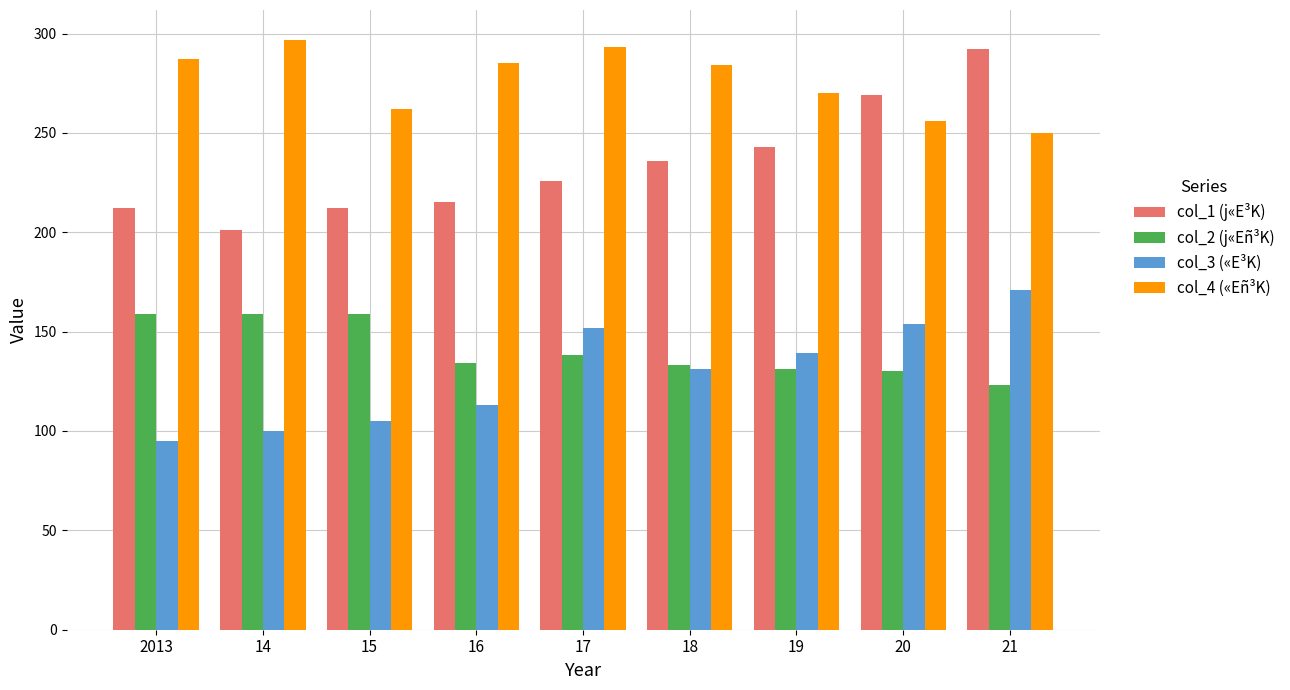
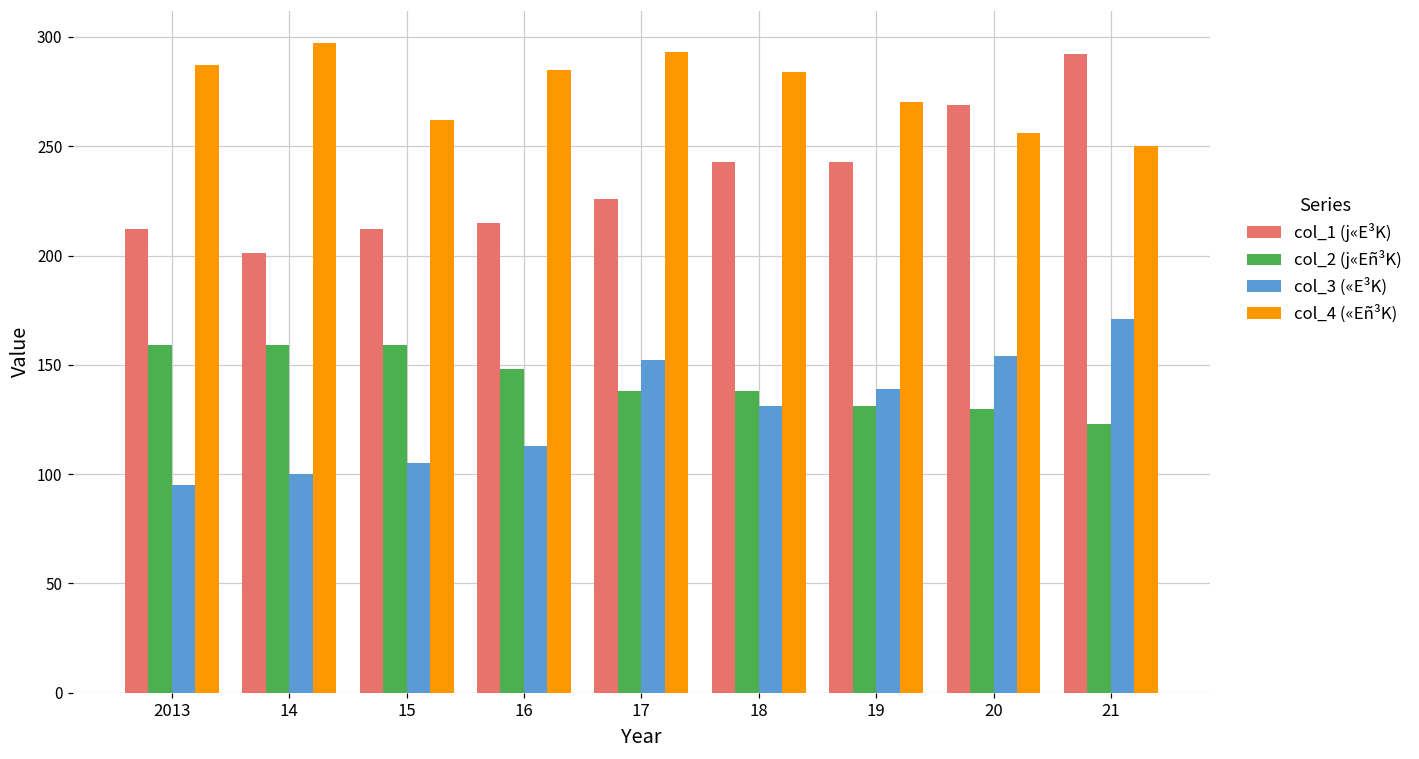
  {
    "col_1 (j«E³K)": {
      "2013": 212,
      "14": 201,
      "15": 212,
      "16": 215,
      "17": 226,
-     "18": 236,
+     "18": 243,
      "19": 243,
      "20": 269,
      "21": 292
    },
    "col_2 (j«Eñ³K)": {
      "2013": 159,
      "14": 159,
      "15": 159,
-     "16": 134,
+     "16": 148,
      "17": 138,
-     "18": 133,
+     "18": 138,
      "19": 131,
      "20": 130,
      "21": 123
    },
    "col_3 («E³K)": {
      "2013": 95,
      "14": 100,
      "15": 105,
      "16": 113,
      "17": 152,
      "18": 131,
      "19": 139,
      "20": 154,
      "21": 171
    },
    "col_4 («Eñ³K)": {
      "2013": 287,
      "14": 297,
      "15": 262,
      "16": 285,
      "17": 293,
      "18": 284,
      "19": 270,
      "20": 256,
      "21": 250
    }
  }
